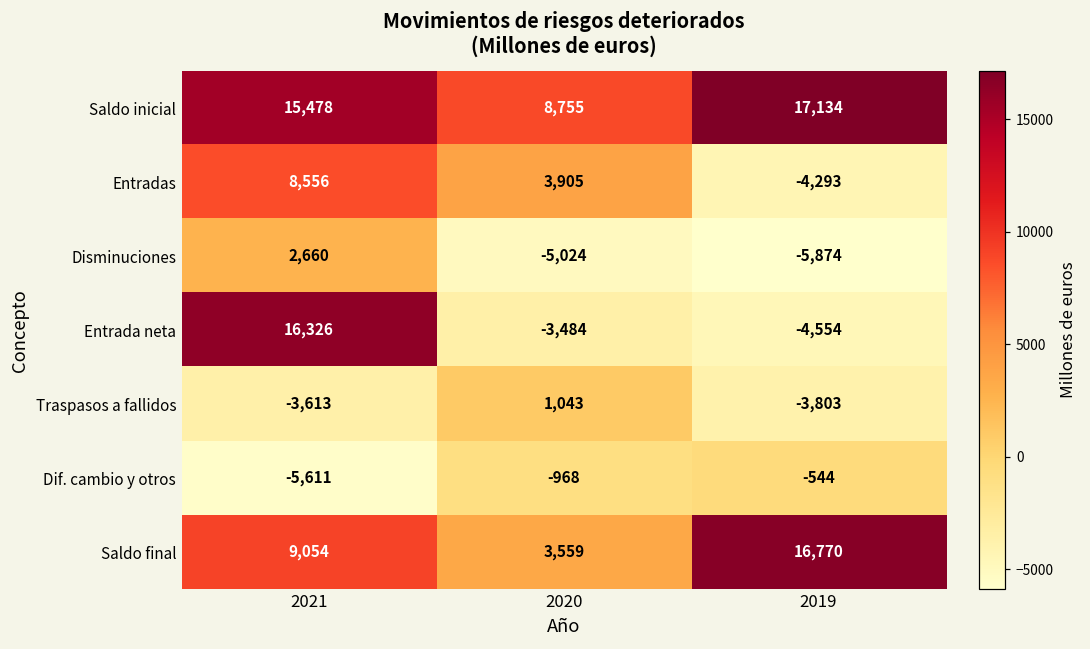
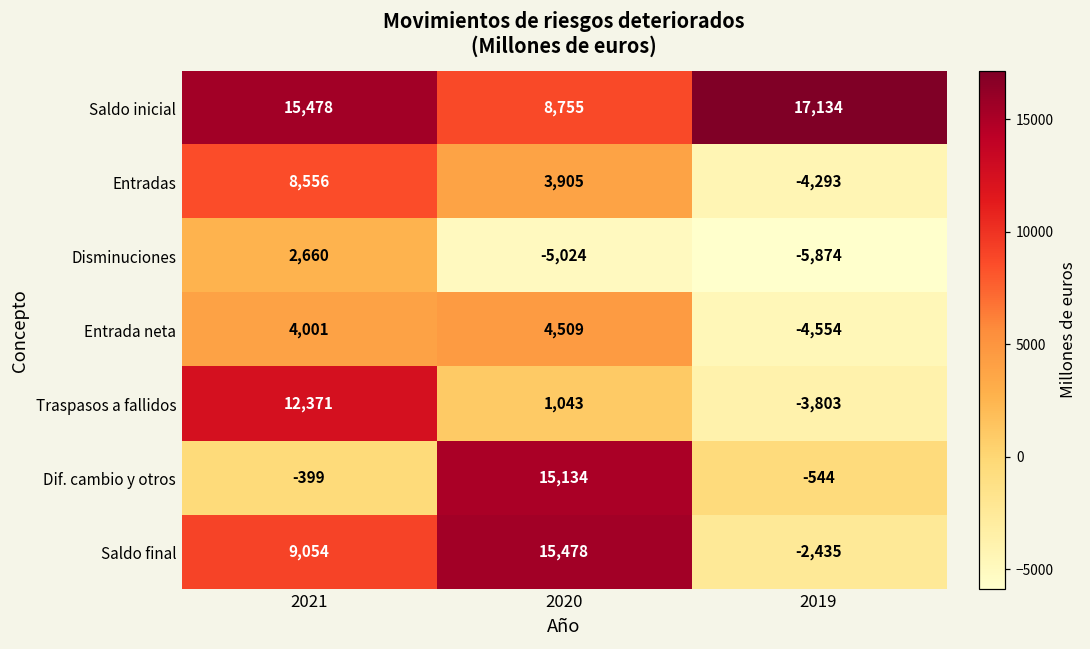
  {
    "Saldo inicial": {
      "2021": "15,478",
      "2020": "8,755",
      "2019": "17,134"
    },
    "Entradas": {
      "2021": "8,556",
      "2020": "3,905",
      "2019": "-4,293"
    },
    "Disminuciones": {
      "2021": "2,660",
      "2020": "-5,024",
      "2019": "-5,874"
    },
    "Entrada neta": {
-     "2021": "16,326",
-     "2020": "-3,484",
+     "2021": "4,001",
+     "2020": "4,509",
      "2019": "-4,554"
    },
    "Traspasos a fallidos": {
-     "2021": "-3,613",
+     "2021": "12,371",
      "2020": "1,043",
      "2019": "-3,803"
    },
    "Dif. cambio y otros": {
-     "2021": "-5,611",
-     "2020": "-968",
+     "2021": "-399",
+     "2020": "15,134",
      "2019": "-544"
    },
    "Saldo final": {
      "2021": "9,054",
-     "2020": "3,559",
-     "2019": "16,770"
+     "2020": "15,478",
+     "2019": "-2,435"
    }
  }
